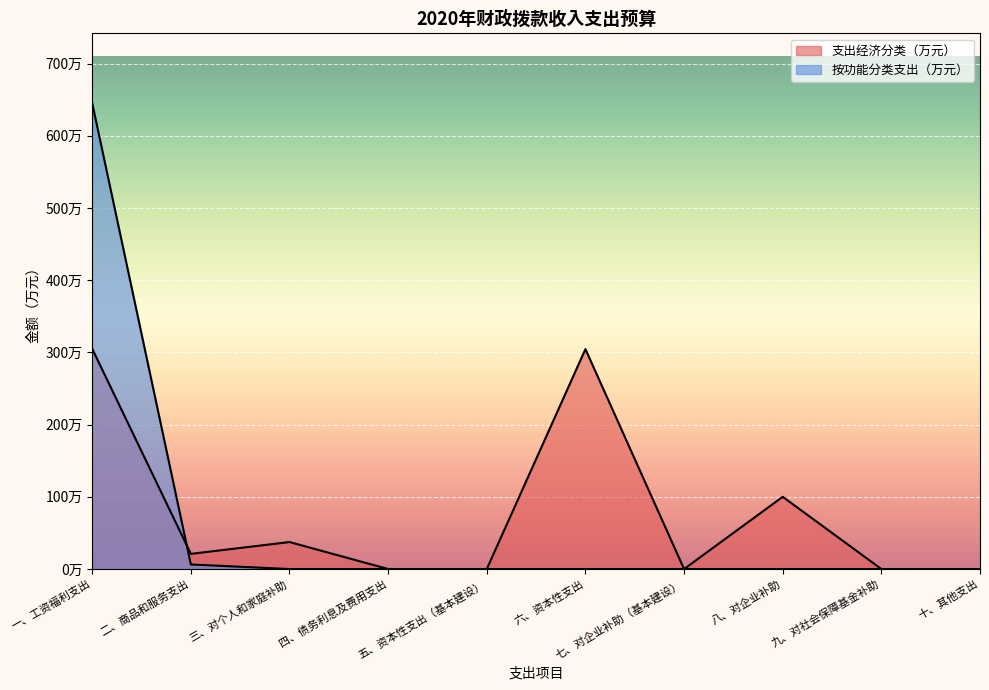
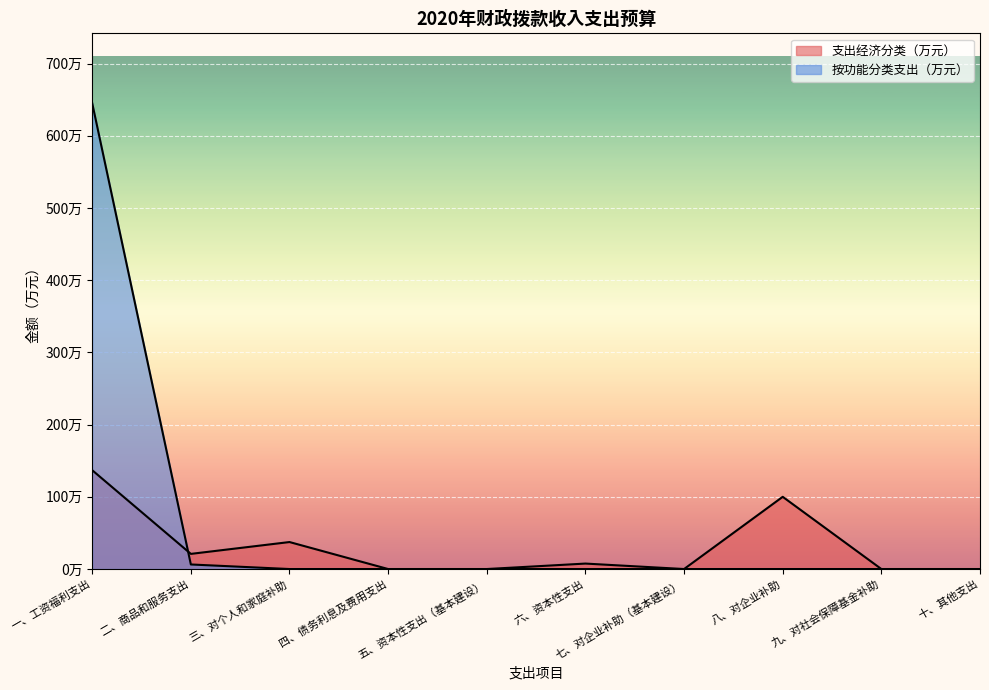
  {
    "支出经济分类（万元）": {
-     "一、工资福利支出": "300万",
+     "一、工资福利支出": "140万",
      "二、商品和服务支出": "20万",
      "三、对个人和家庭补助": "40万",
-     "六、资本性支出": "300万",
+     "六、资本性支出": "10万",
      "八、对企业补助": "100万"
    },
    "按功能分类支出（万元）": {
      "一、工资福利支出": "650万",
      "二、商品和服务支出": "10万",
      "三、对个人和家庭补助": "0万",
      "六、资本性支出": "0万",
      "八、对企业补助": "0万"
    }
  }
